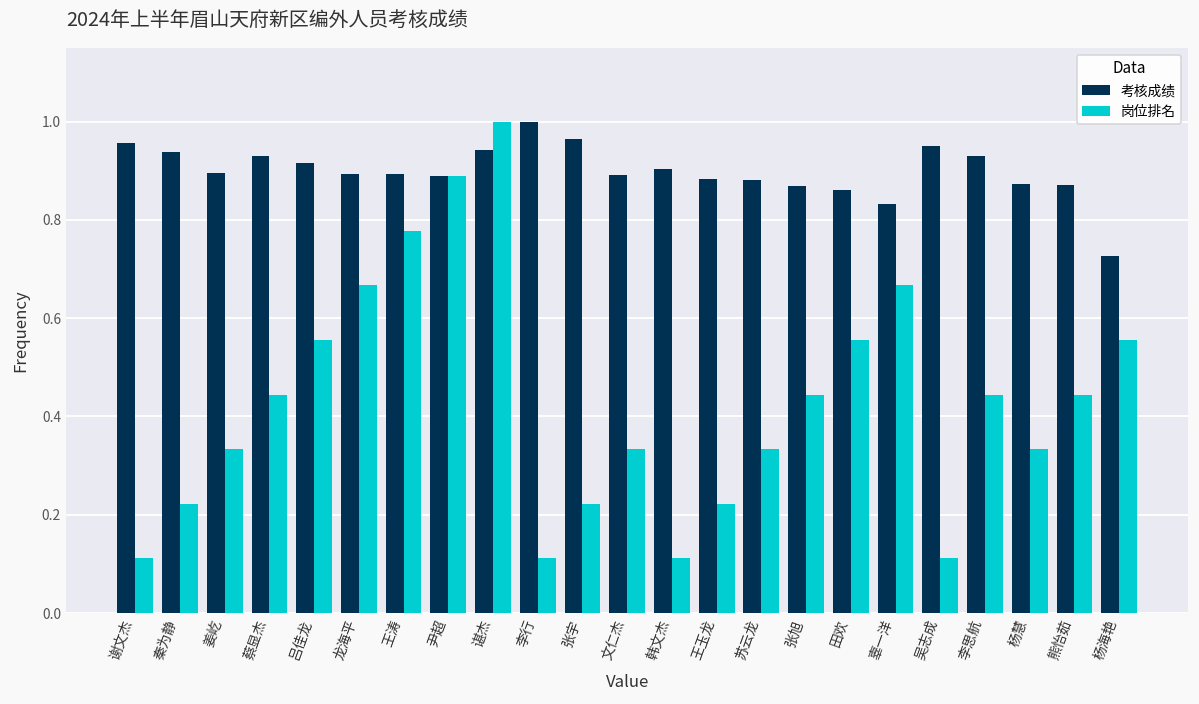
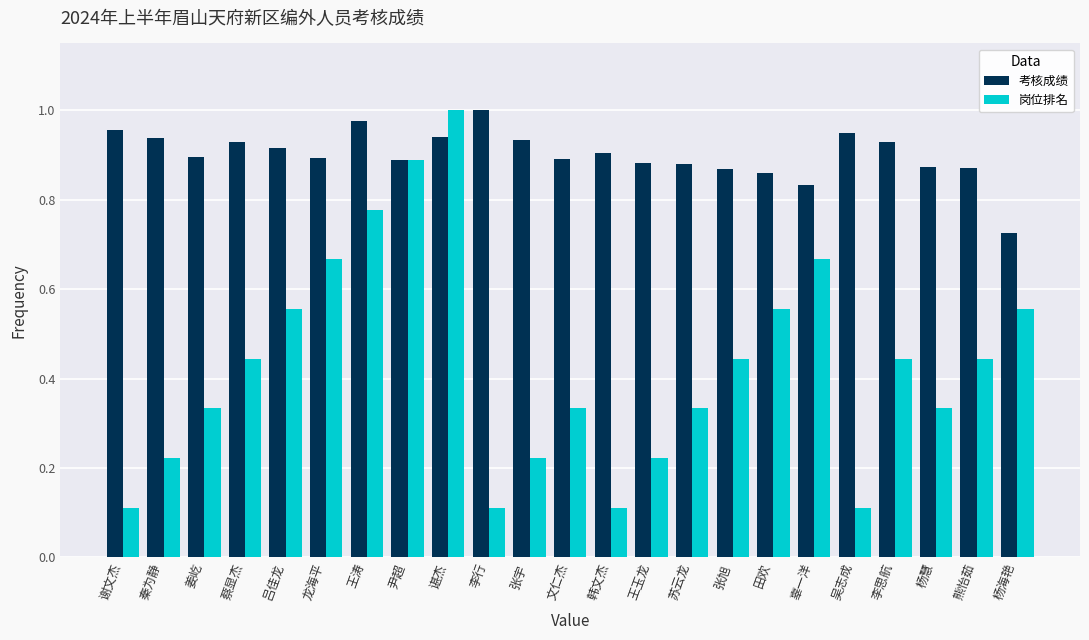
  {
    "考核成绩": {
      "谢文杰": 0.96,
      "秦为静": 0.94,
      "姜屹": 0.90,
      "蔡显杰": 0.93,
      "吕佳龙": 0.92,
      "龙海平": 0.89,
-     "王涛": 0.89,
+     "王涛": 0.98,
      "尹超": 0.89,
      "谌杰": 0.94,
      "李行": 1.00,
-     "张宇": 0.97,
+     "张宇": 0.93,
      "文仁杰": 0.89,
      "韩文杰": 0.90,
      "王玉龙": 0.88,
      "苏云龙": 0.88,
      "张旭": 0.87,
      "田欢": 0.86,
      "辜一洋": 0.83,
      "吴志成": 0.95,
      "李思航": 0.93,
      "杨慧": 0.87,
      "熊怡茹": 0.87,
      "杨海艳": 0.73
    },
    "岗位排名": {
      "谢文杰": 0.11,
      "秦为静": 0.22,
      "姜屹": 0.33,
      "蔡显杰": 0.44,
      "吕佳龙": 0.56,
      "龙海平": 0.67,
      "王涛": 0.78,
      "尹超": 0.89,
      "谌杰": 1.00,
      "李行": 0.11,
      "张宇": 0.22,
      "文仁杰": 0.33,
      "韩文杰": 0.11,
      "王玉龙": 0.22,
      "苏云龙": 0.33,
      "张旭": 0.44,
      "田欢": 0.56,
      "辜一洋": 0.67,
      "吴志成": 0.11,
      "李思航": 0.44,
      "杨慧": 0.33,
      "熊怡茹": 0.44,
      "杨海艳": 0.56
    }
  }
